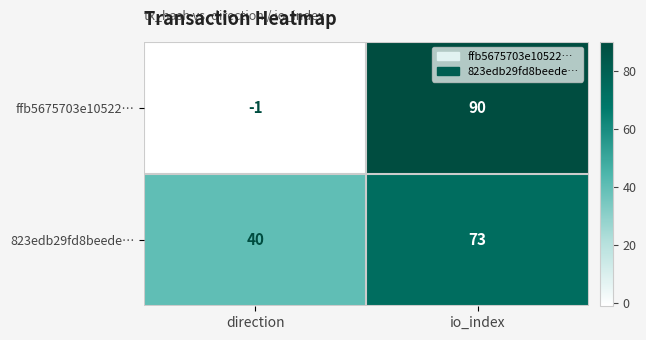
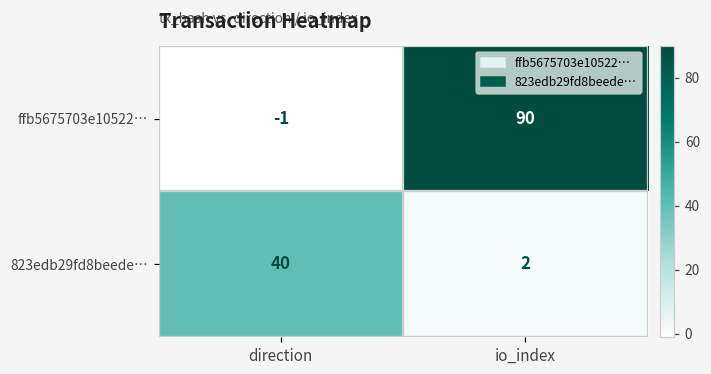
  {
    "ffb5675703e10522…": {
      "direction": -1,
      "io_index": 90
    },
    "823edb29fd8beede…": {
      "direction": 40,
-     "io_index": 73
+     "io_index": 2
    }
  }
